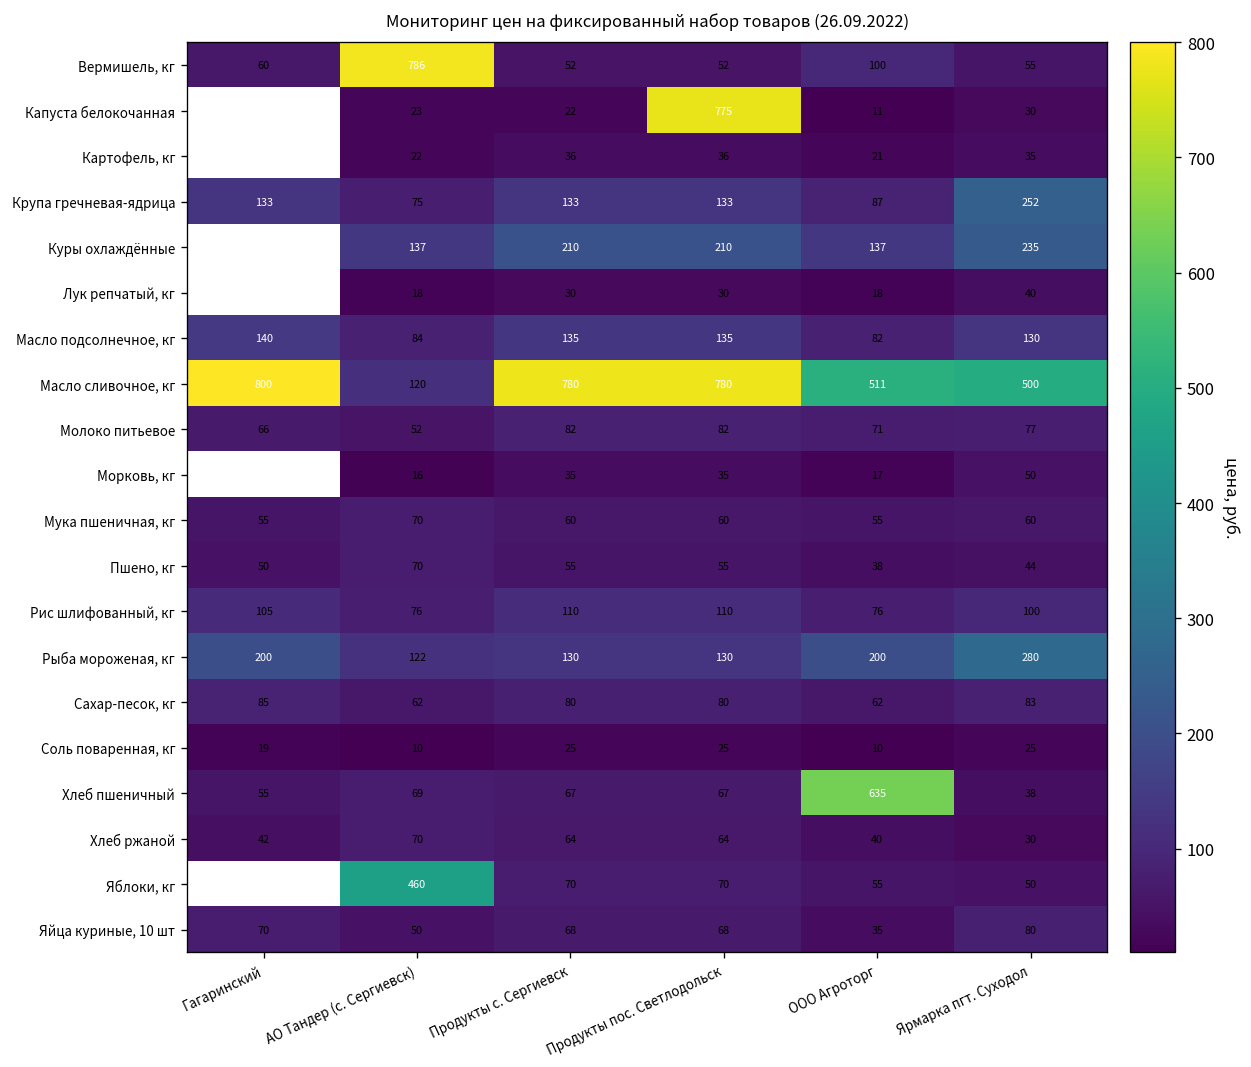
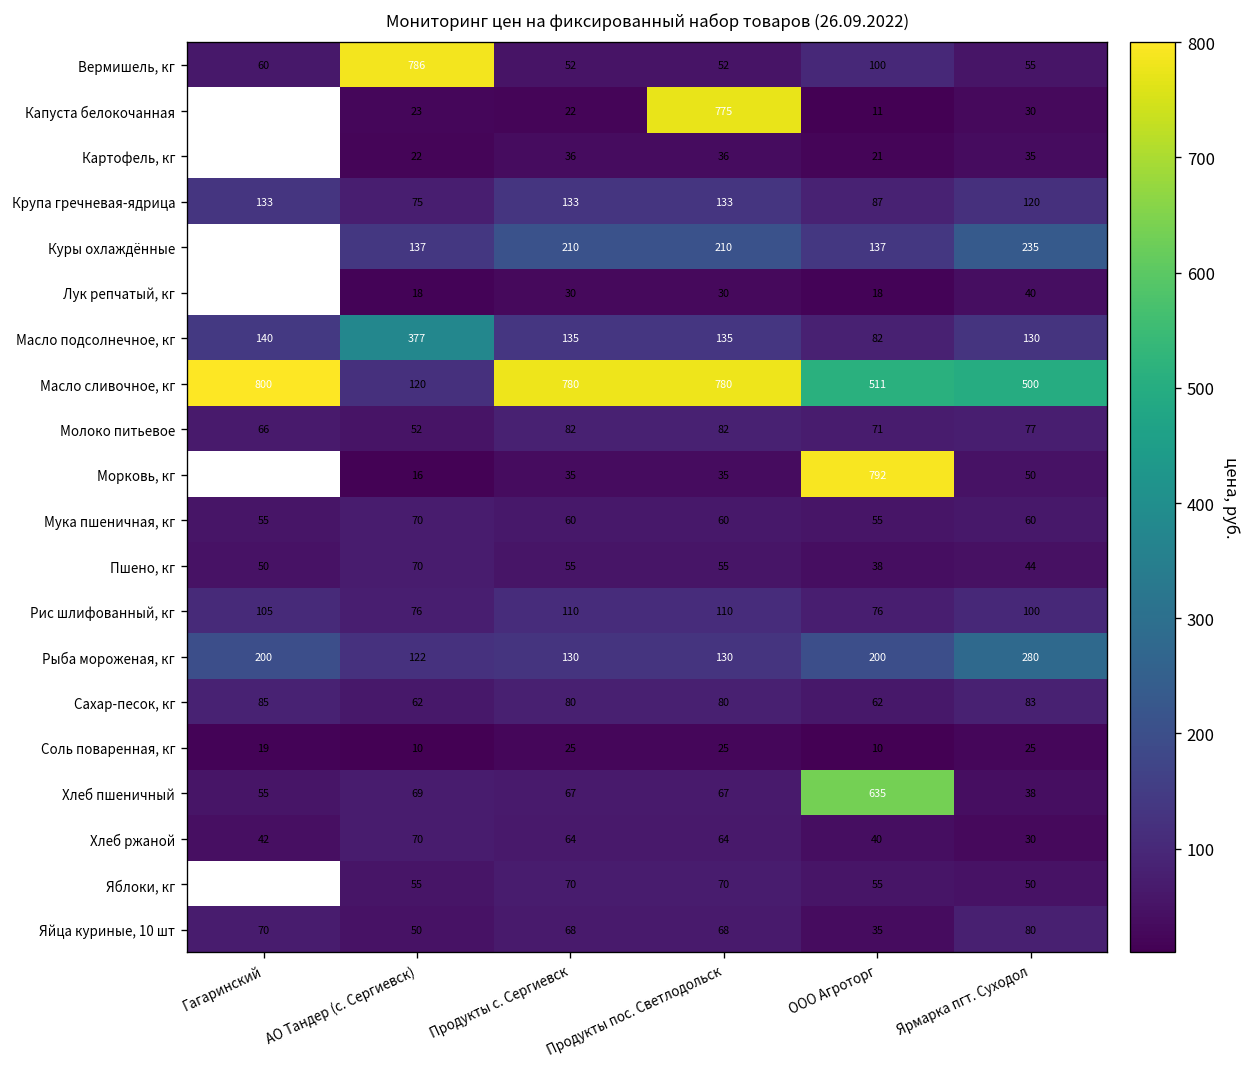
  {
    "Вермишель, кг": {
      "Гагаринский": 60,
      "АО Тандер (с. Сергиевск)": 786,
      "Продукты с. Сергиевск": 52,
      "Продукты пос. Светлодольск": 52,
      "ООО Агроторг": 100,
      "Ярмарка пгт. Суходол": 55
    },
    "Капуста белокочанная": {
      "АО Тандер (с. Сергиевск)": 23,
      "Продукты с. Сергиевск": 22,
      "Продукты пос. Светлодольск": 775,
      "ООО Агроторг": 11,
      "Ярмарка пгт. Суходол": 30
    },
    "Картофель, кг": {
      "АО Тандер (с. Сергиевск)": 22,
      "Продукты с. Сергиевск": 36,
      "Продукты пос. Светлодольск": 36,
      "ООО Агроторг": 21,
      "Ярмарка пгт. Суходол": 35
    },
    "Крупа гречневая-ядрица": {
      "Гагаринский": 133,
      "АО Тандер (с. Сергиевск)": 75,
      "Продукты с. Сергиевск": 133,
      "Продукты пос. Светлодольск": 133,
      "ООО Агроторг": 87,
-     "Ярмарка пгт. Суходол": 252
+     "Ярмарка пгт. Суходол": 120
    },
    "Куры охлаждённые": {
      "АО Тандер (с. Сергиевск)": 137,
      "Продукты с. Сергиевск": 210,
      "Продукты пос. Светлодольск": 210,
      "ООО Агроторг": 137,
      "Ярмарка пгт. Суходол": 235
    },
    "Лук репчатый, кг": {
      "АО Тандер (с. Сергиевск)": 18,
      "Продукты с. Сергиевск": 30,
      "Продукты пос. Светлодольск": 30,
      "ООО Агроторг": 18,
      "Ярмарка пгт. Суходол": 40
    },
    "Масло подсолнечное, кг": {
      "Гагаринский": 140,
-     "АО Тандер (с. Сергиевск)": 84,
+     "АО Тандер (с. Сергиевск)": 377,
      "Продукты с. Сергиевск": 135,
      "Продукты пос. Светлодольск": 135,
      "ООО Агроторг": 82,
      "Ярмарка пгт. Суходол": 130
    },
    "Масло сливочное, кг": {
      "Гагаринский": 800,
      "АО Тандер (с. Сергиевск)": 120,
      "Продукты с. Сергиевск": 780,
      "Продукты пос. Светлодольск": 780,
      "ООО Агроторг": 511,
      "Ярмарка пгт. Суходол": 500
    },
    "Молоко питьевое": {
      "Гагаринский": 66,
      "АО Тандер (с. Сергиевск)": 52,
      "Продукты с. Сергиевск": 82,
      "Продукты пос. Светлодольск": 82,
      "ООО Агроторг": 71,
      "Ярмарка пгт. Суходол": 77
    },
    "Морковь, кг": {
      "АО Тандер (с. Сергиевск)": 16,
      "Продукты с. Сергиевск": 35,
      "Продукты пос. Светлодольск": 35,
-     "ООО Агроторг": 17,
+     "ООО Агроторг": 792,
      "Ярмарка пгт. Суходол": 50
    },
    "Мука пшеничная, кг": {
      "Гагаринский": 55,
      "АО Тандер (с. Сергиевск)": 70,
      "Продукты с. Сергиевск": 60,
      "Продукты пос. Светлодольск": 60,
      "ООО Агроторг": 55,
      "Ярмарка пгт. Суходол": 60
    },
    "Пшено, кг": {
      "Гагаринский": 50,
      "АО Тандер (с. Сергиевск)": 70,
      "Продукты с. Сергиевск": 55,
      "Продукты пос. Светлодольск": 55,
      "ООО Агроторг": 38,
      "Ярмарка пгт. Суходол": 44
    },
    "Рис шлифованный, кг": {
      "Гагаринский": 105,
      "АО Тандер (с. Сергиевск)": 76,
      "Продукты с. Сергиевск": 110,
      "Продукты пос. Светлодольск": 110,
      "ООО Агроторг": 76,
      "Ярмарка пгт. Суходол": 100
    },
    "Рыба мороженая, кг": {
      "Гагаринский": 200,
      "АО Тандер (с. Сергиевск)": 122,
      "Продукты с. Сергиевск": 130,
      "Продукты пос. Светлодольск": 130,
      "ООО Агроторг": 200,
      "Ярмарка пгт. Суходол": 280
    },
    "Сахар-песок, кг": {
      "Гагаринский": 85,
      "АО Тандер (с. Сергиевск)": 62,
      "Продукты с. Сергиевск": 80,
      "Продукты пос. Светлодольск": 80,
      "ООО Агроторг": 62,
      "Ярмарка пгт. Суходол": 83
    },
    "Соль поваренная, кг": {
      "Гагаринский": 19,
      "АО Тандер (с. Сергиевск)": 10,
      "Продукты с. Сергиевск": 25,
      "Продукты пос. Светлодольск": 25,
      "ООО Агроторг": 10,
      "Ярмарка пгт. Суходол": 25
    },
    "Хлеб пшеничный": {
      "Гагаринский": 55,
      "АО Тандер (с. Сергиевск)": 69,
      "Продукты с. Сергиевск": 67,
      "Продукты пос. Светлодольск": 67,
      "ООО Агроторг": 635,
      "Ярмарка пгт. Суходол": 38
    },
    "Хлеб ржаной": {
      "Гагаринский": 42,
      "АО Тандер (с. Сергиевск)": 70,
      "Продукты с. Сергиевск": 64,
      "Продукты пос. Светлодольск": 64,
      "ООО Агроторг": 40,
      "Ярмарка пгт. Суходол": 30
    },
    "Яблоки, кг": {
-     "АО Тандер (с. Сергиевск)": 460,
+     "АО Тандер (с. Сергиевск)": 55,
      "Продукты с. Сергиевск": 70,
      "Продукты пос. Светлодольск": 70,
      "ООО Агроторг": 55,
      "Ярмарка пгт. Суходол": 50
    },
    "Яйца куриные, 10 шт": {
      "Гагаринский": 70,
      "АО Тандер (с. Сергиевск)": 50,
      "Продукты с. Сергиевск": 68,
      "Продукты пос. Светлодольск": 68,
      "ООО Агроторг": 35,
      "Ярмарка пгт. Суходол": 80
    }
  }
